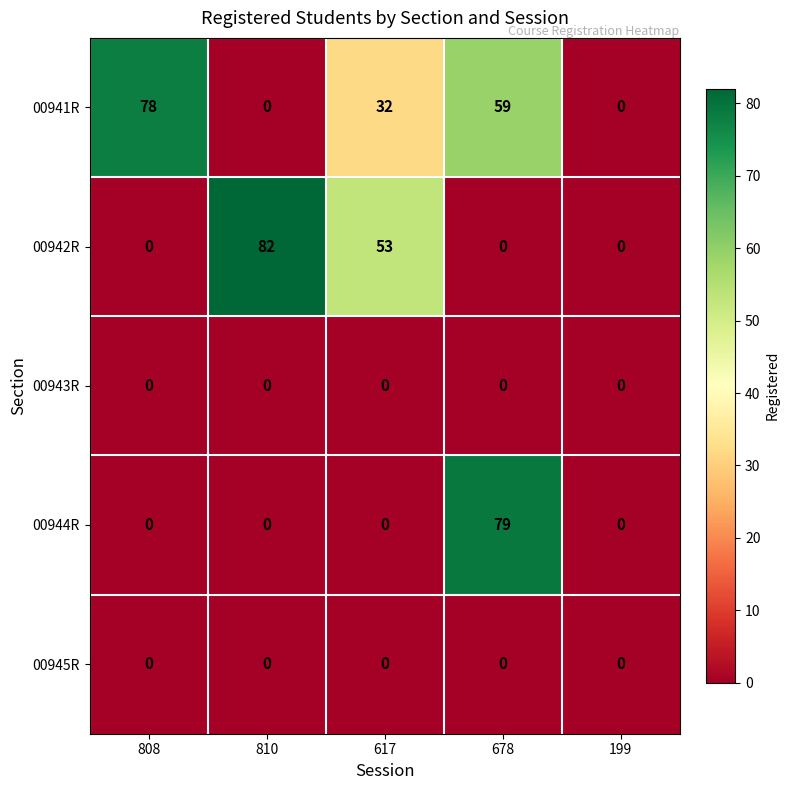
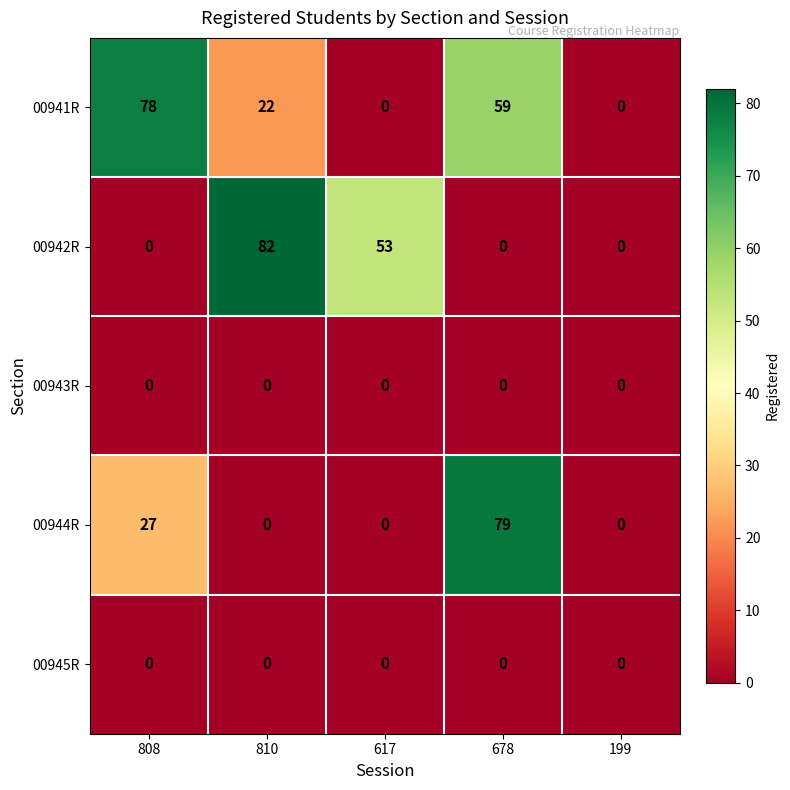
  {
    "00941R": {
      "808": 78,
-     "810": 0,
-     "617": 32,
+     "810": 22,
+     "617": 0,
      "678": 59,
      "199": 0
    },
    "00942R": {
      "808": 0,
      "810": 82,
      "617": 53,
      "678": 0,
      "199": 0
    },
    "00943R": {
      "808": 0,
      "810": 0,
      "617": 0,
      "678": 0,
      "199": 0
    },
    "00944R": {
-     "808": 0,
+     "808": 27,
      "810": 0,
      "617": 0,
      "678": 79,
      "199": 0
    },
    "00945R": {
      "808": 0,
      "810": 0,
      "617": 0,
      "678": 0,
      "199": 0
    }
  }
